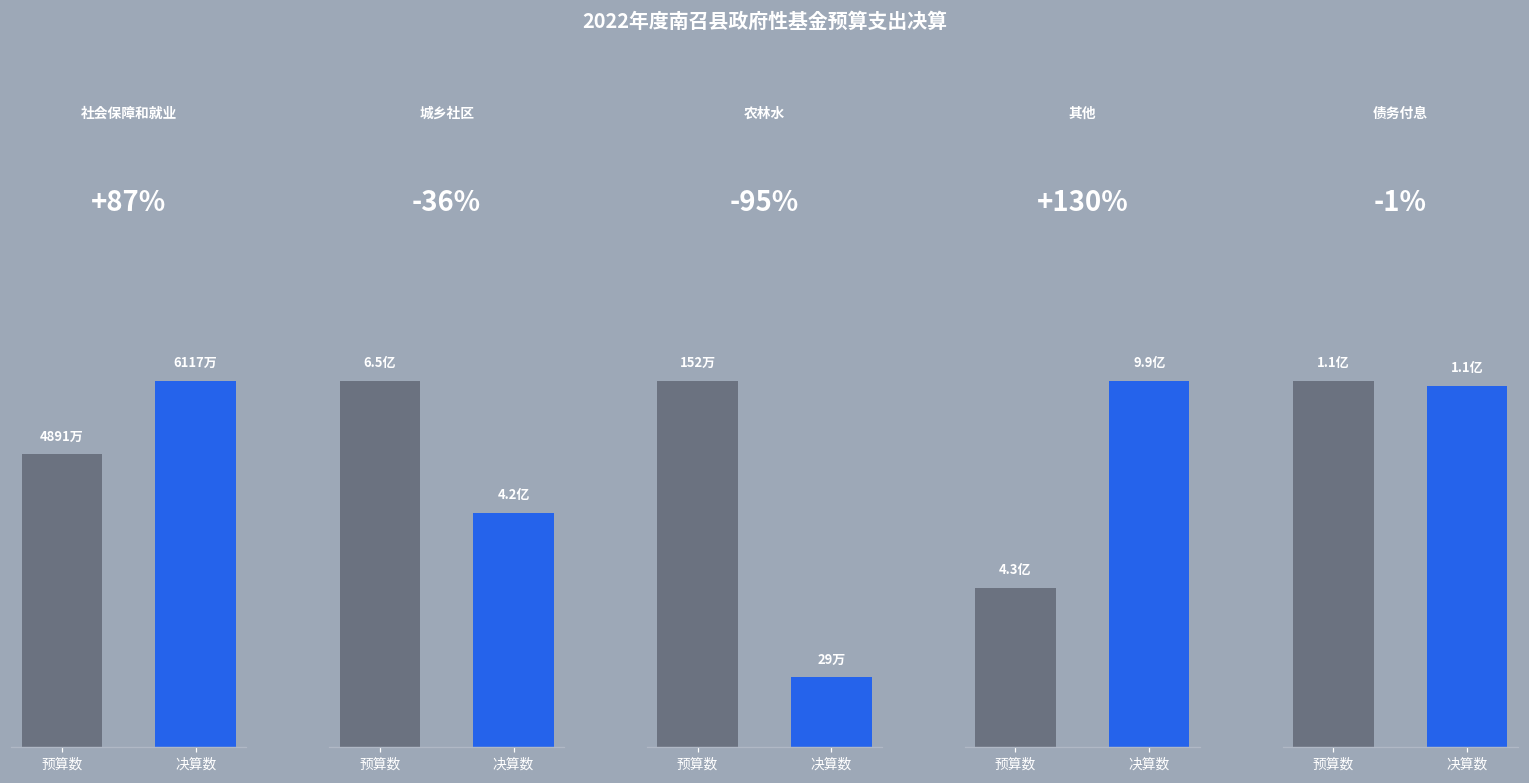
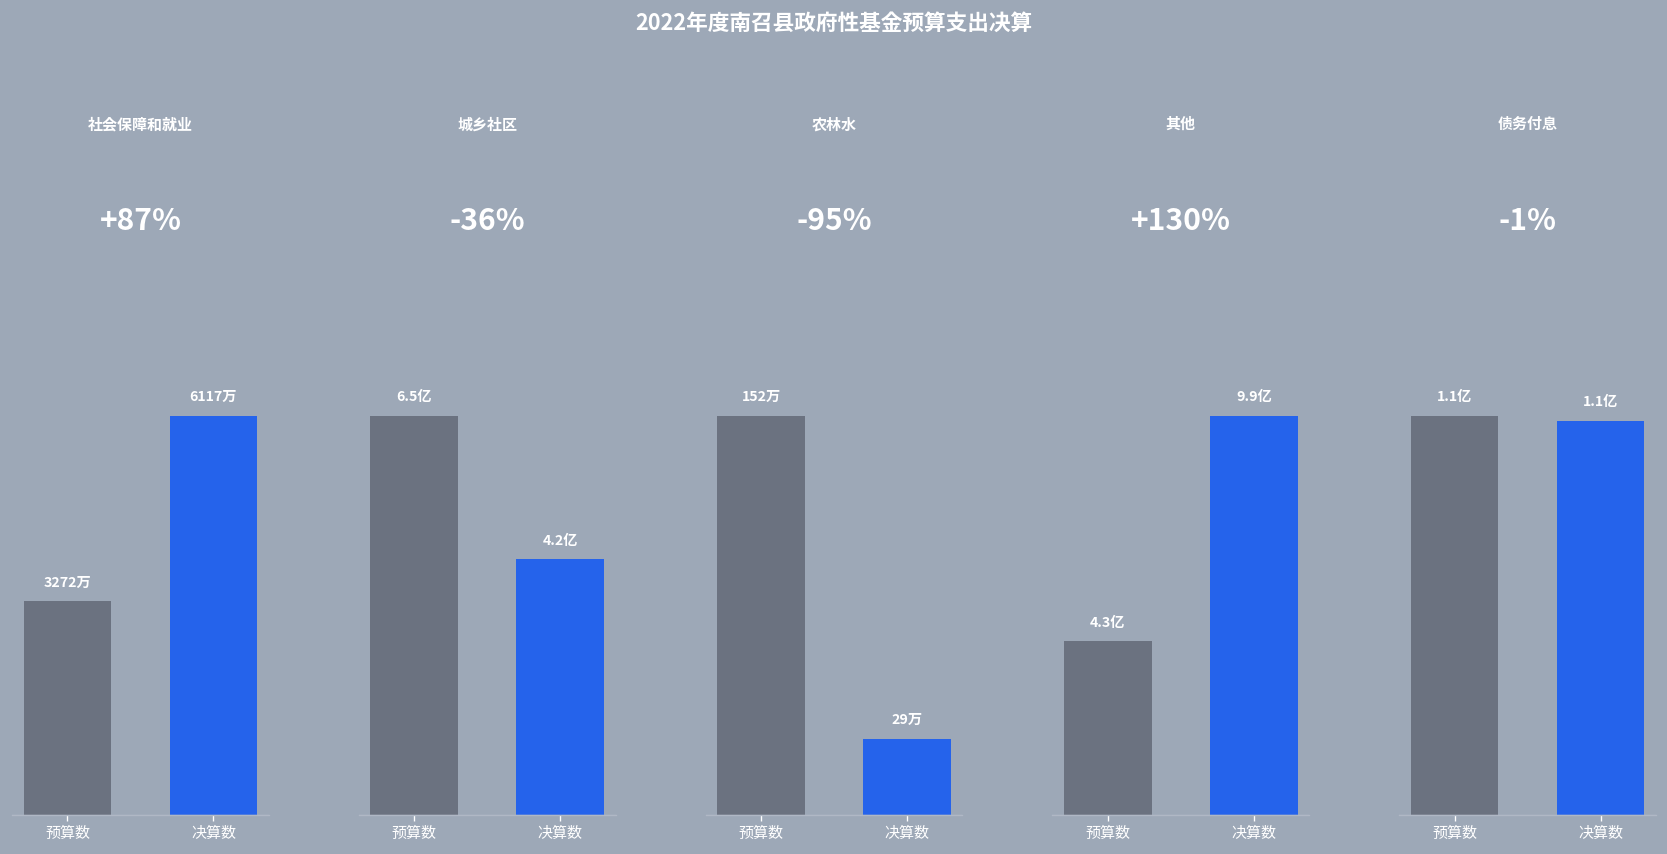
  {
    "+87%": {
-     "预算数": "4891万",
+     "预算数": "3272万",
      "决算数": "6117万"
    },
    "-95%": {
      "预算数": "152万",
      "决算数": "29万"
    }
  }
